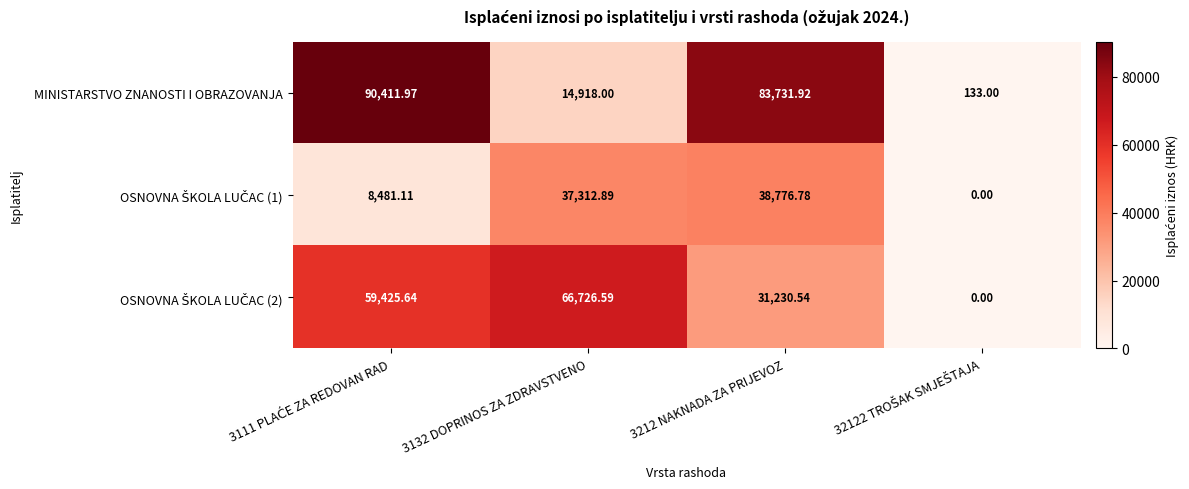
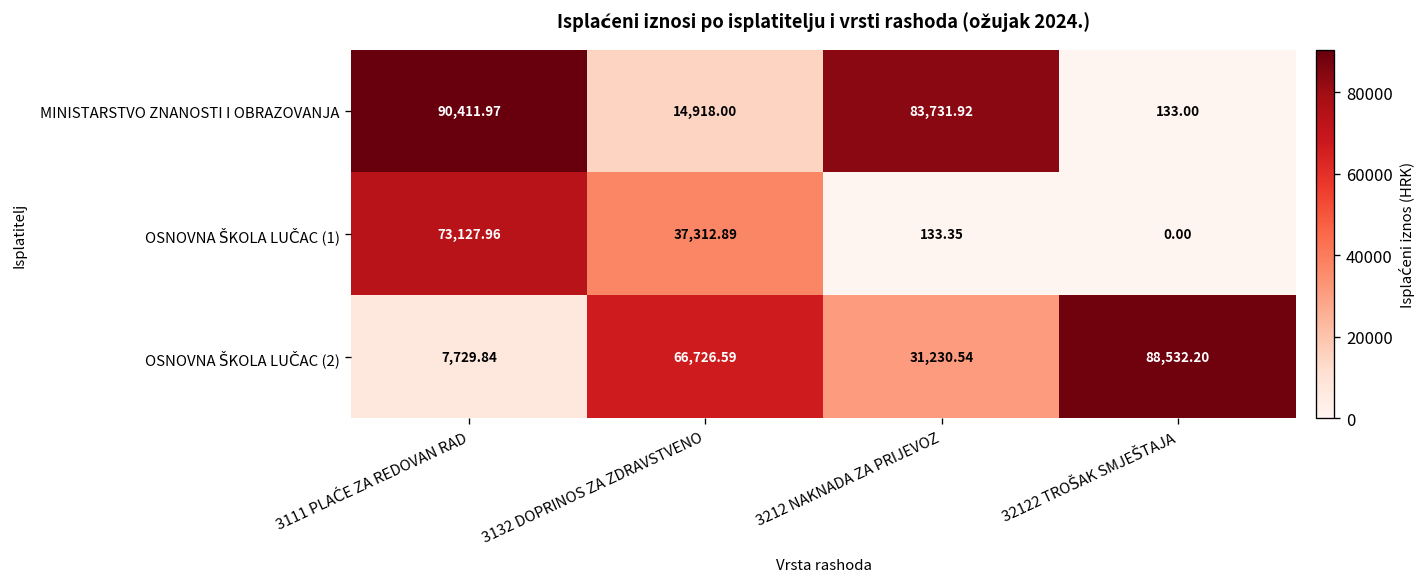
  {
    "MINISTARSTVO ZNANOSTI I OBRAZOVANJA": {
      "3111 PLAĆE ZA REDOVAN RAD": "90,411.97",
      "3132 DOPRINOS ZA ZDRAVSTVENO": "14,918.00",
      "3212 NAKNADA ZA PRIJEVOZ": "83,731.92",
      "32122 TROŠAK SMJEŠTAJA": "133.00"
    },
    "OSNOVNA ŠKOLA LUČAC (1)": {
-     "3111 PLAĆE ZA REDOVAN RAD": "8,481.11",
+     "3111 PLAĆE ZA REDOVAN RAD": "73,127.96",
      "3132 DOPRINOS ZA ZDRAVSTVENO": "37,312.89",
-     "3212 NAKNADA ZA PRIJEVOZ": "38,776.78",
+     "3212 NAKNADA ZA PRIJEVOZ": "133.35",
      "32122 TROŠAK SMJEŠTAJA": "0.00"
    },
    "OSNOVNA ŠKOLA LUČAC (2)": {
-     "3111 PLAĆE ZA REDOVAN RAD": "59,425.64",
+     "3111 PLAĆE ZA REDOVAN RAD": "7,729.84",
      "3132 DOPRINOS ZA ZDRAVSTVENO": "66,726.59",
      "3212 NAKNADA ZA PRIJEVOZ": "31,230.54",
-     "32122 TROŠAK SMJEŠTAJA": "0.00"
+     "32122 TROŠAK SMJEŠTAJA": "88,532.20"
    }
  }
